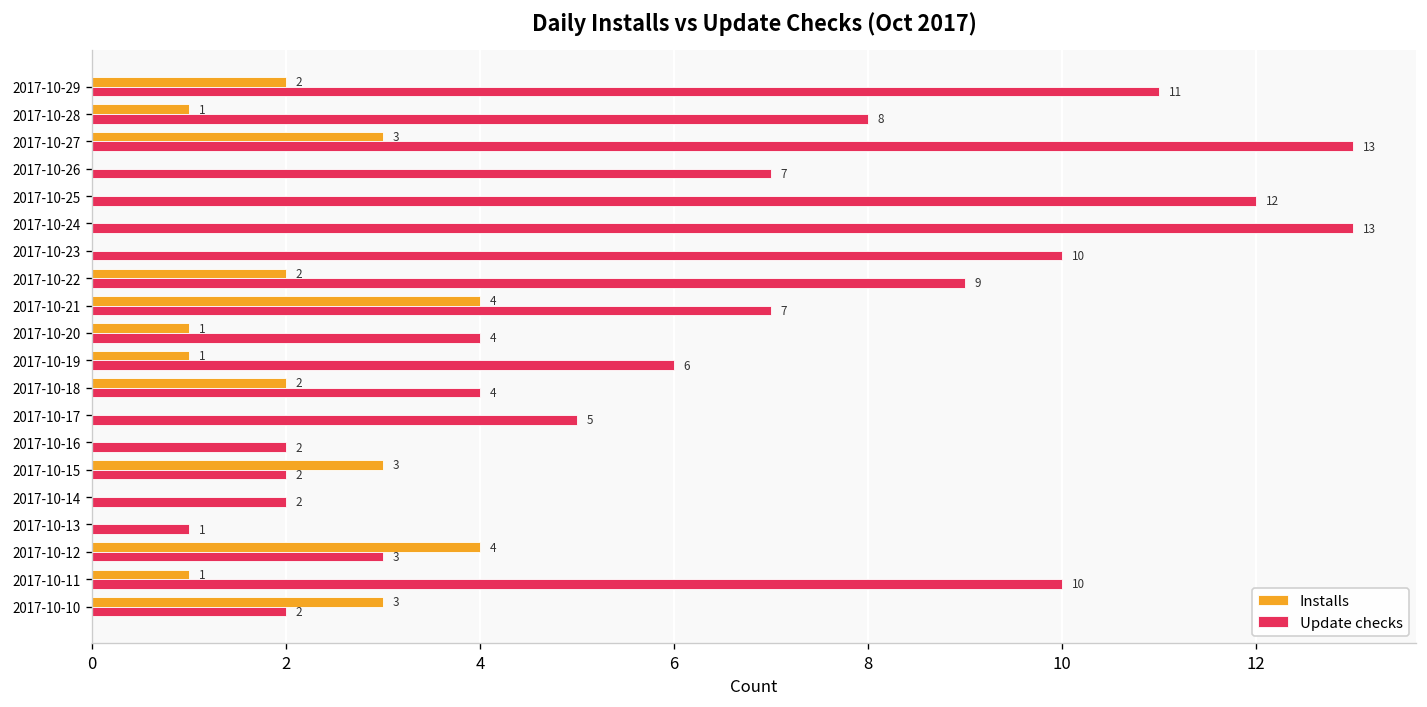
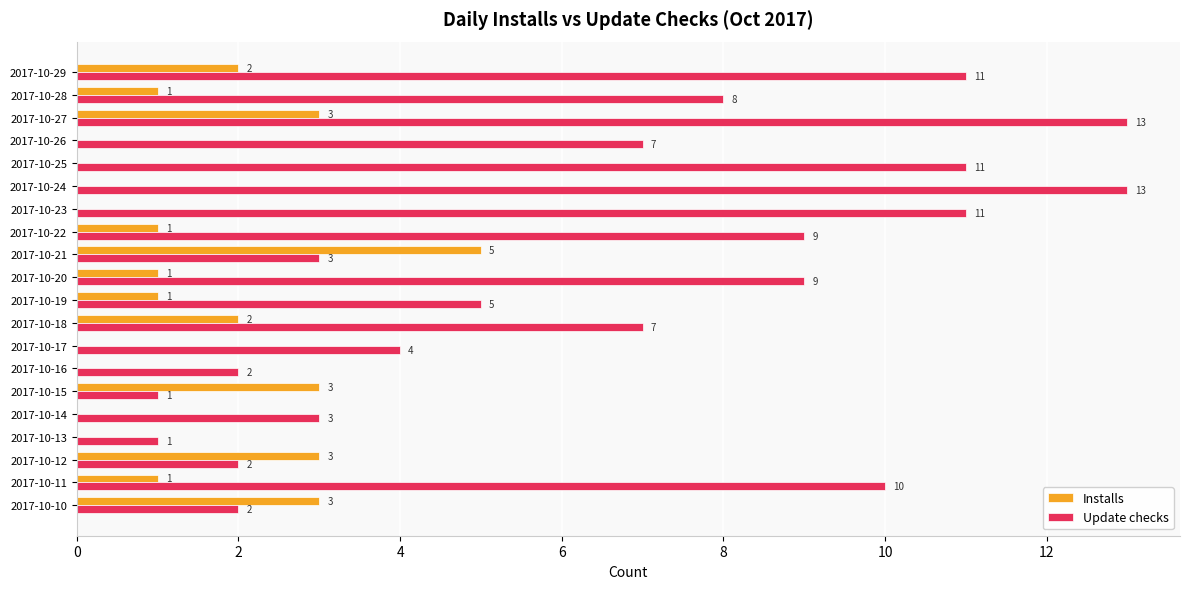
  {
    "Installs": {
      "2017-10-29": 2,
      "2017-10-28": 1,
      "2017-10-27": 3,
-     "2017-10-22": 2,
-     "2017-10-21": 4,
+     "2017-10-22": 1,
+     "2017-10-21": 5,
      "2017-10-20": 1,
      "2017-10-19": 1,
      "2017-10-18": 2,
      "2017-10-15": 3,
-     "2017-10-12": 4,
+     "2017-10-12": 3,
      "2017-10-11": 1,
      "2017-10-10": 3
    },
    "Update checks": {
      "2017-10-29": 11,
      "2017-10-28": 8,
      "2017-10-27": 13,
      "2017-10-26": 7,
-     "2017-10-25": 12,
+     "2017-10-25": 11,
      "2017-10-24": 13,
-     "2017-10-23": 10,
+     "2017-10-23": 11,
      "2017-10-22": 9,
-     "2017-10-21": 7,
-     "2017-10-20": 4,
-     "2017-10-19": 6,
-     "2017-10-18": 4,
-     "2017-10-17": 5,
+     "2017-10-21": 3,
+     "2017-10-20": 9,
+     "2017-10-19": 5,
+     "2017-10-18": 7,
+     "2017-10-17": 4,
      "2017-10-16": 2,
-     "2017-10-15": 2,
-     "2017-10-14": 2,
+     "2017-10-15": 1,
+     "2017-10-14": 3,
      "2017-10-13": 1,
-     "2017-10-12": 3,
+     "2017-10-12": 2,
      "2017-10-11": 10,
      "2017-10-10": 2
    }
  }
